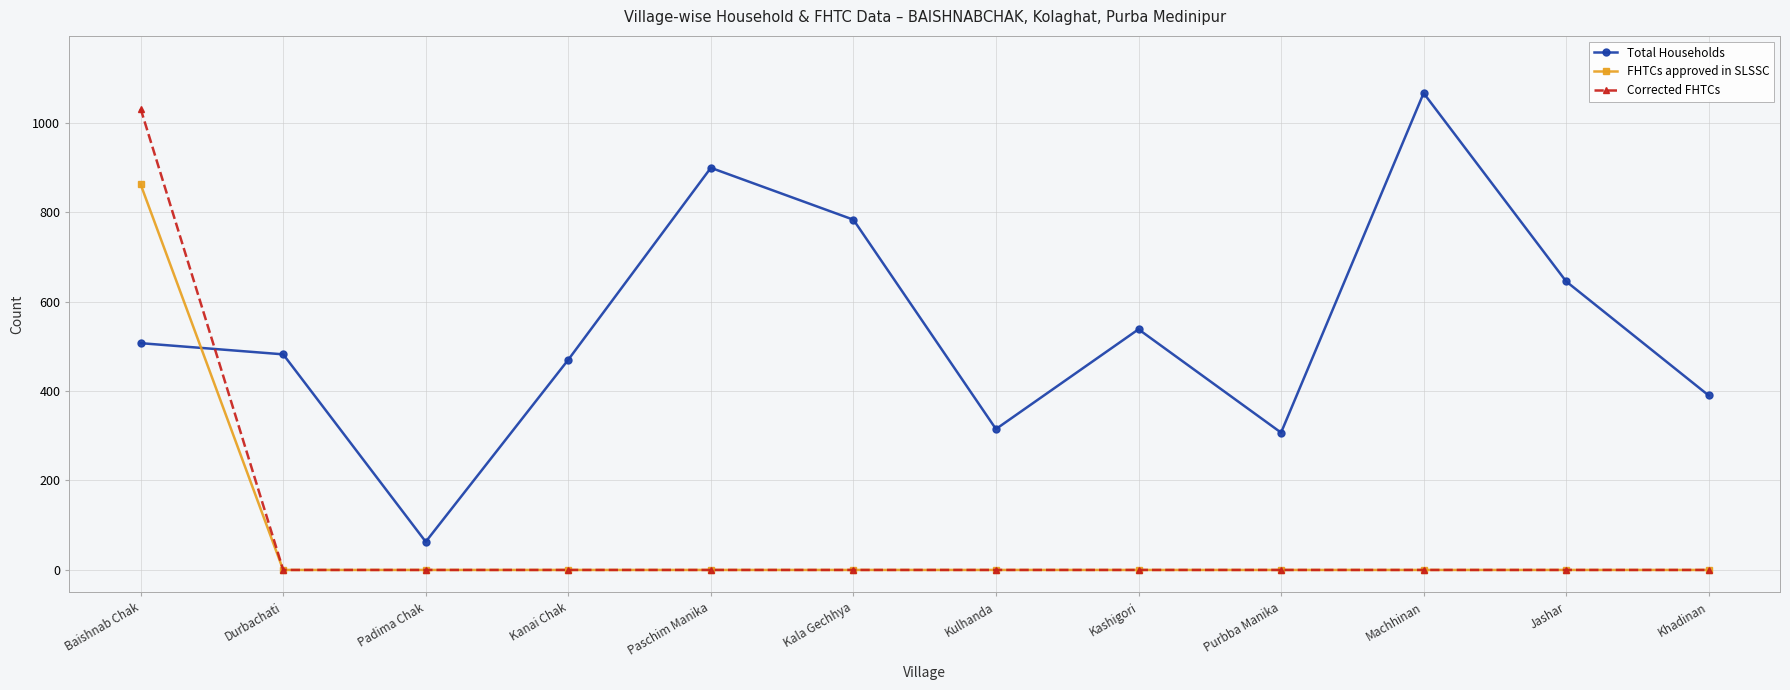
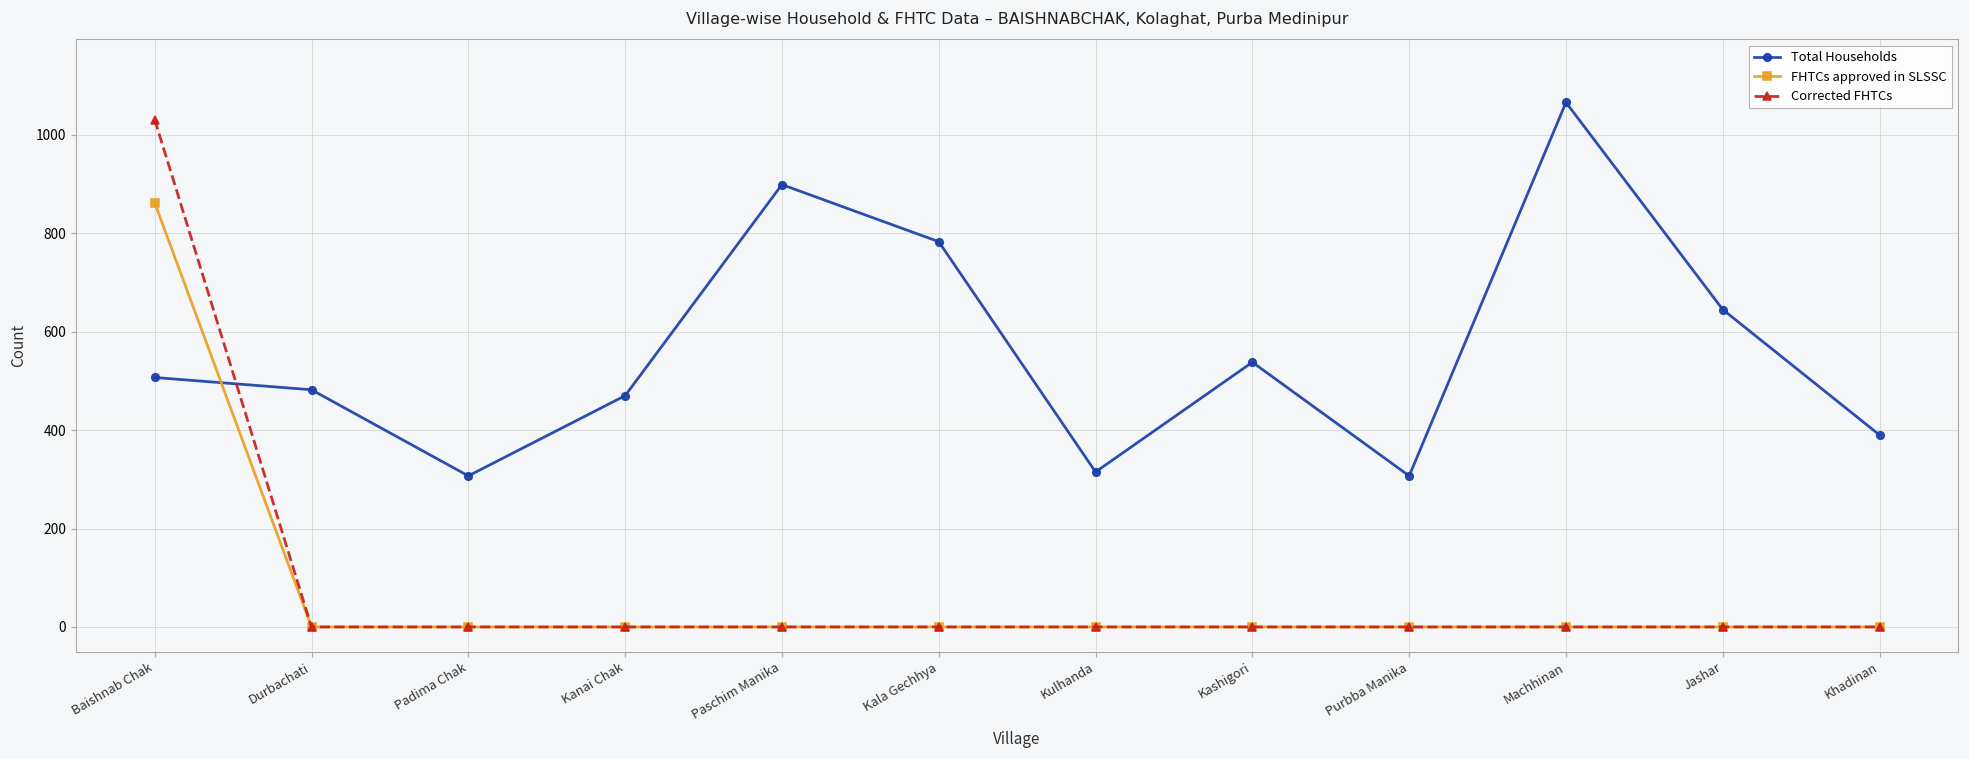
  {
    "Total Households": {
      "Baishnab Chak": 510,
      "Durbachati": 480,
-     "Padima Chak": 60,
+     "Padima Chak": 310,
      "Kanai Chak": 470,
      "Paschim Manika": 900,
      "Kala Gechhya": 780,
      "Kulhanda": 320,
      "Kashigori": 540,
      "Purbba Manika": 310,
      "Machhinan": 1070,
      "Jashar": 650,
      "Khadinan": 390
    },
    "FHTCs approved in SLSSC": {
      "Baishnab Chak": 860
    },
    "Corrected FHTCs": {
      "Baishnab Chak": 1030
    }
  }
